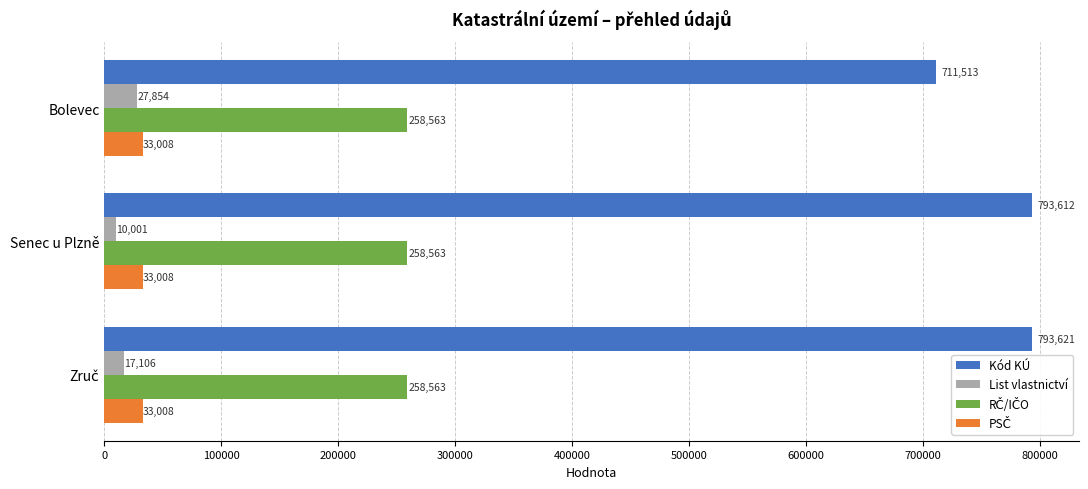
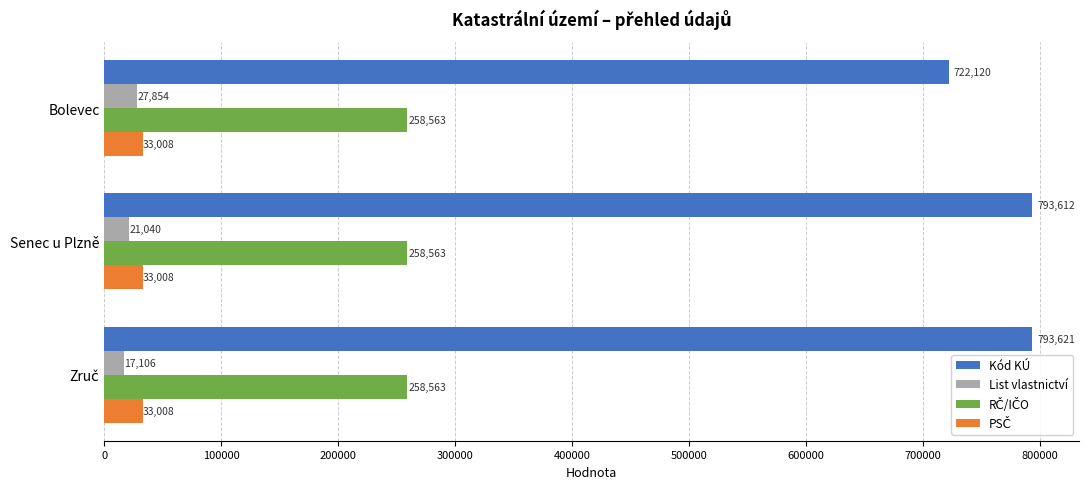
  {
    "Kód KÚ": {
-     "Bolevec": "711,513",
+     "Bolevec": "722,120",
      "Senec u Plzně": "793,612",
      "Zruč": "793,621"
    },
    "List vlastnictví": {
      "Bolevec": "27,854",
-     "Senec u Plzně": "10,001",
+     "Senec u Plzně": "21,040",
      "Zruč": "17,106"
    },
    "RČ/IČO": {
      "Bolevec": "258,563",
      "Senec u Plzně": "258,563",
      "Zruč": "258,563"
    },
    "PSČ": {
      "Bolevec": "33,008",
      "Senec u Plzně": "33,008",
      "Zruč": "33,008"
    }
  }
